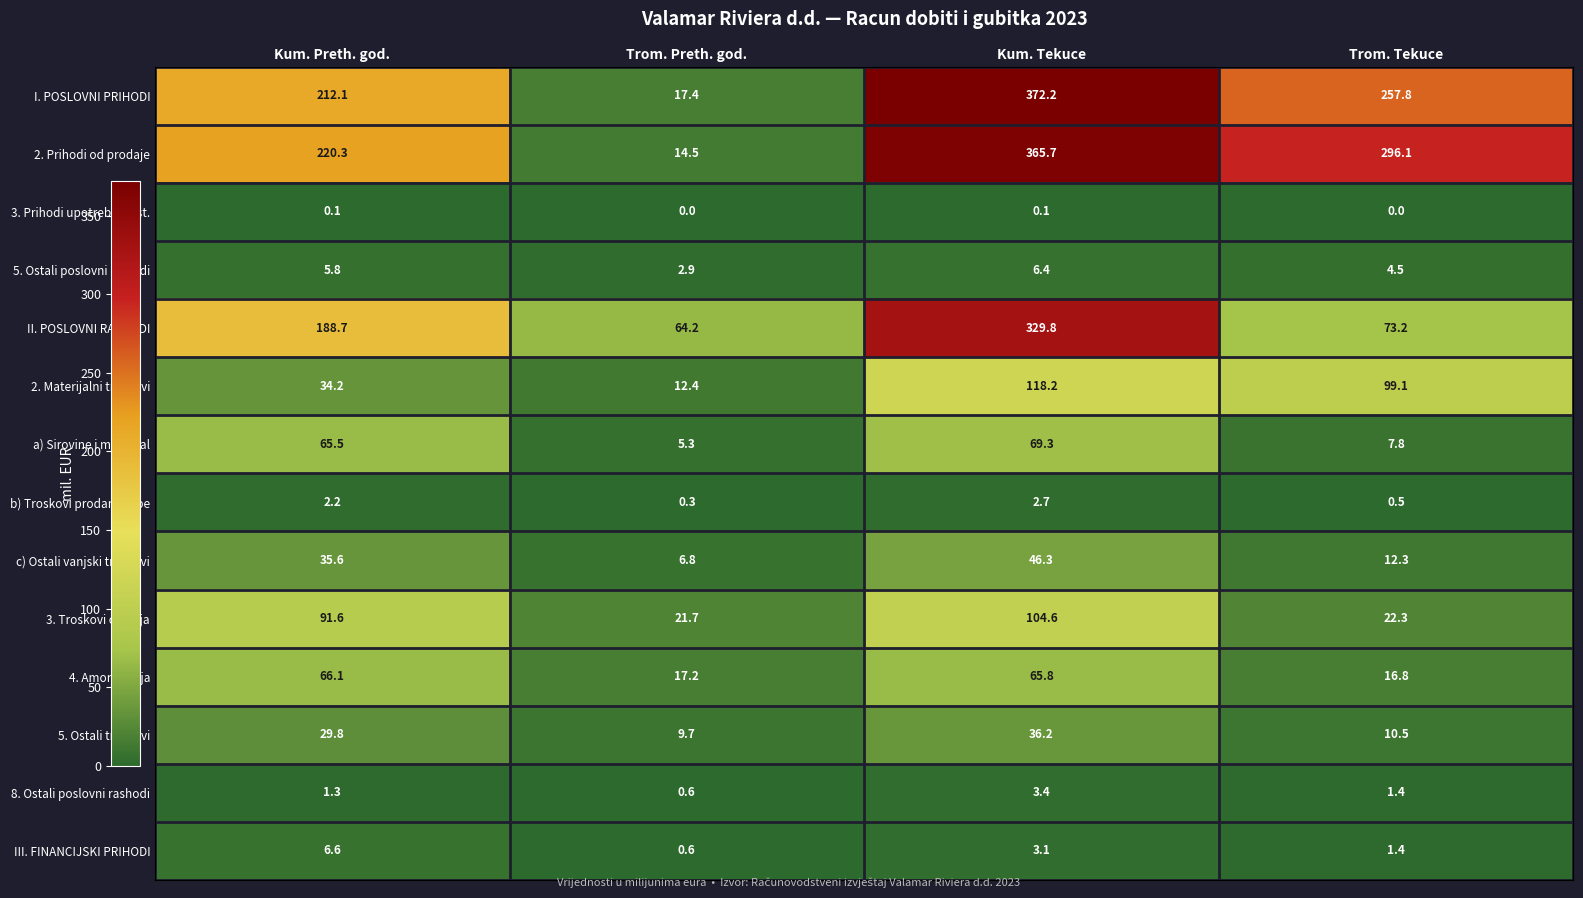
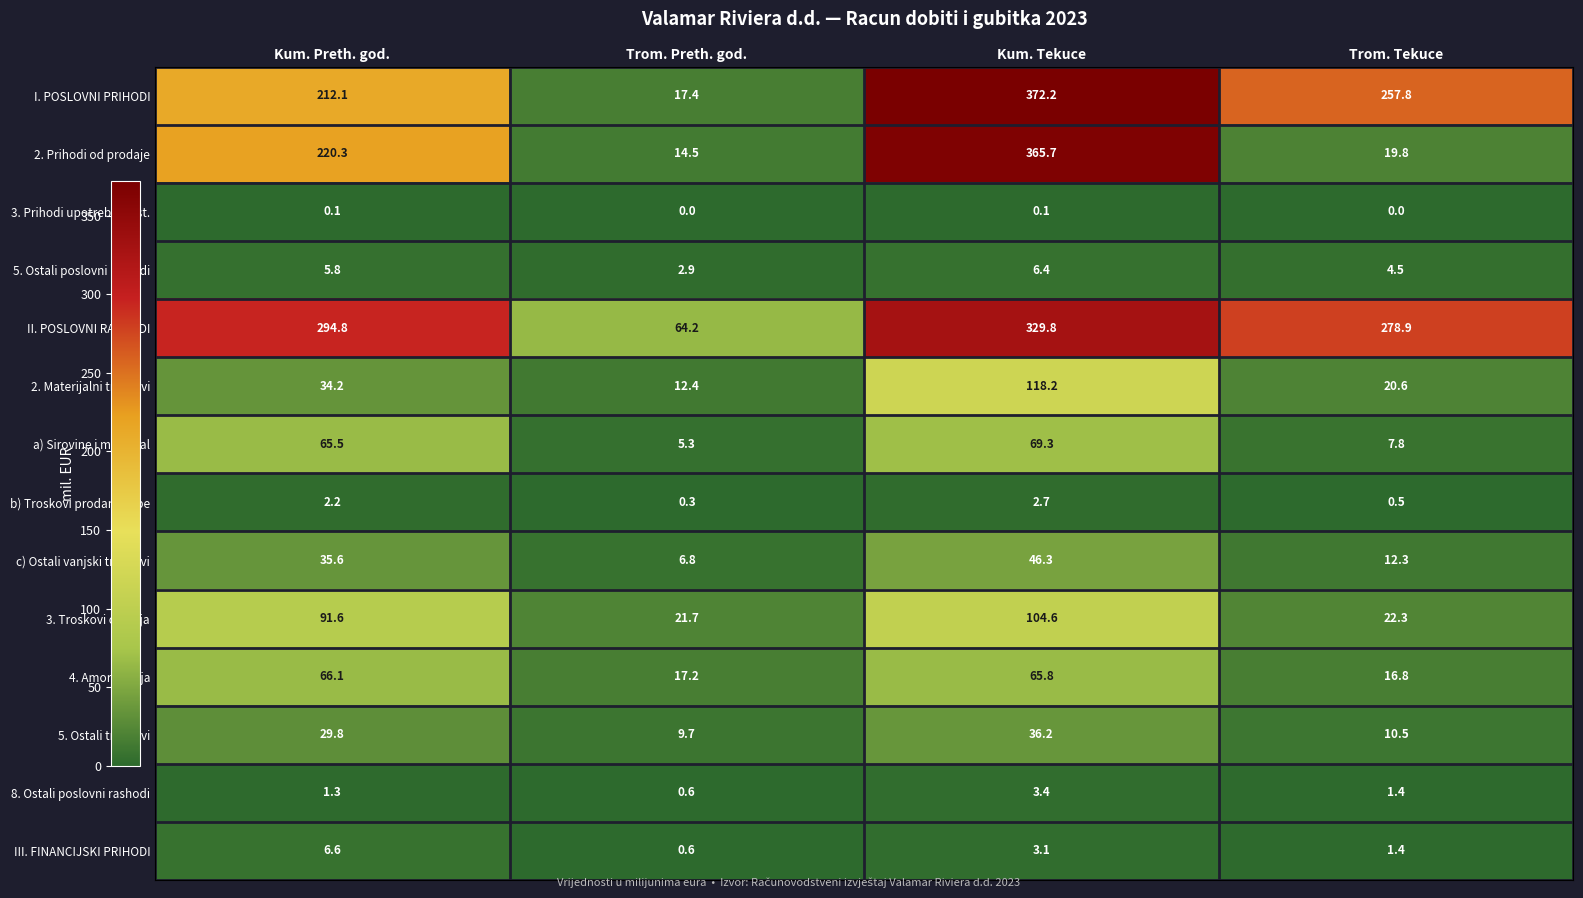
  {
    "I. POSLOVNI PRIHODI": {
      "Kum. Preth. god.": 212.1,
      "Trom. Preth. god.": 17.4,
      "Kum. Tekuce": 372.2,
      "Trom. Tekuce": 257.8
    },
    "2. Prihodi od prodaje": {
      "Kum. Preth. god.": 220.3,
      "Trom. Preth. god.": 14.5,
      "Kum. Tekuce": 365.7,
-     "Trom. Tekuce": 296.1
+     "Trom. Tekuce": 19.8
    },
    "3. Prihodi upotrebe vlast.": {
      "Kum. Preth. god.": 0.1,
      "Trom. Preth. god.": 0.0,
      "Kum. Tekuce": 0.1,
      "Trom. Tekuce": 0.0
    },
    "5. Ostali poslovni prihodi": {
      "Kum. Preth. god.": 5.8,
      "Trom. Preth. god.": 2.9,
      "Kum. Tekuce": 6.4,
      "Trom. Tekuce": 4.5
    },
    "II. POSLOVNI RASHODI": {
-     "Kum. Preth. god.": 188.7,
+     "Kum. Preth. god.": 294.8,
      "Trom. Preth. god.": 64.2,
      "Kum. Tekuce": 329.8,
-     "Trom. Tekuce": 73.2
+     "Trom. Tekuce": 278.9
    },
    "2. Materijalni troskovi": {
      "Kum. Preth. god.": 34.2,
      "Trom. Preth. god.": 12.4,
      "Kum. Tekuce": 118.2,
-     "Trom. Tekuce": 99.1
+     "Trom. Tekuce": 20.6
    },
    "b) Troskovi prodane robe": {
      "Kum. Preth. god.": 2.2,
      "Trom. Preth. god.": 0.3,
      "Kum. Tekuce": 2.7,
      "Trom. Tekuce": 0.5
    },
    "c) Ostali vanjski troskovi": {
      "Kum. Preth. god.": 35.6,
      "Trom. Preth. god.": 6.8,
      "Kum. Tekuce": 46.3,
      "Trom. Tekuce": 12.3
    },
    "8. Ostali poslovni rashodi": {
      "Kum. Preth. god.": 1.3,
      "Trom. Preth. god.": 0.6,
      "Kum. Tekuce": 3.4,
      "Trom. Tekuce": 1.4
    },
    "III. FINANCIJSKI PRIHODI": {
      "Kum. Preth. god.": 6.6,
      "Trom. Preth. god.": 0.6,
      "Kum. Tekuce": 3.1,
      "Trom. Tekuce": 1.4
    }
  }
